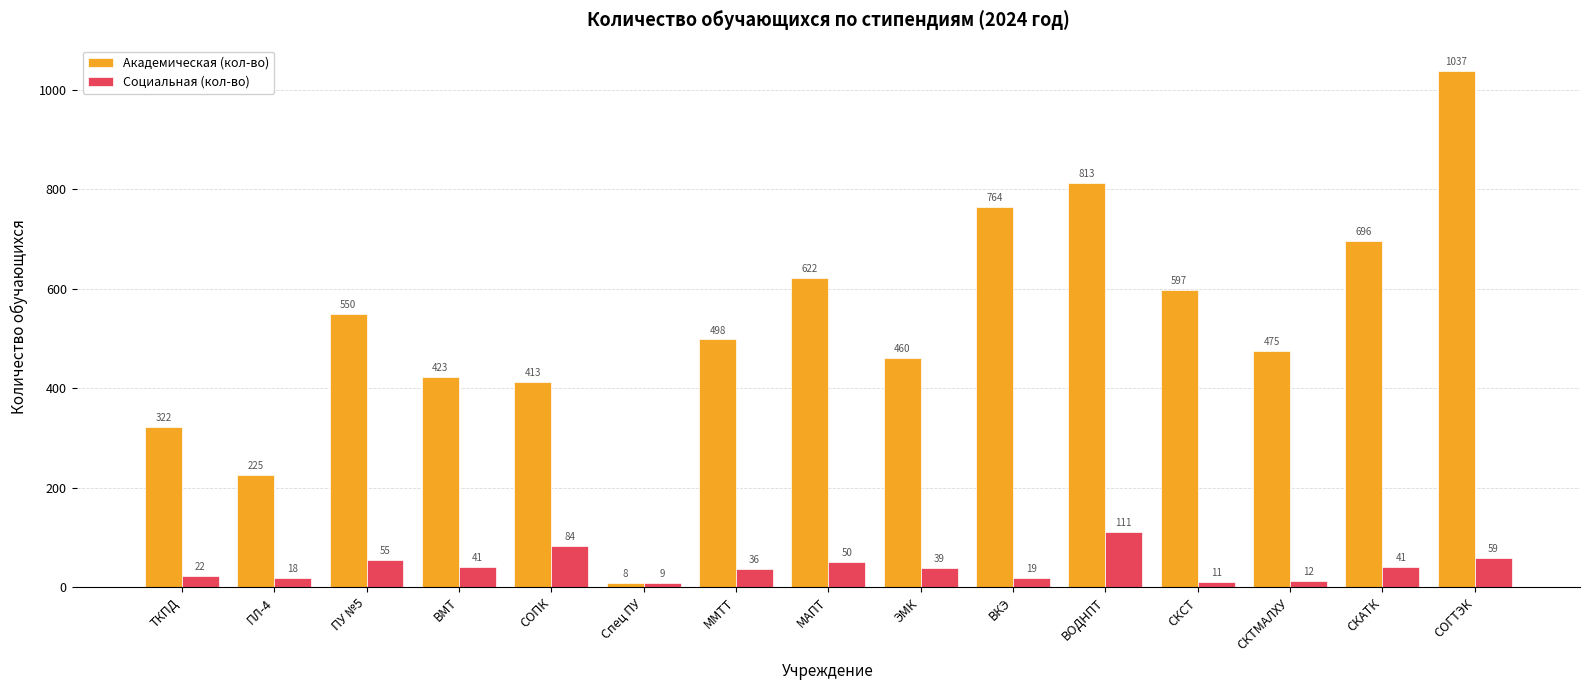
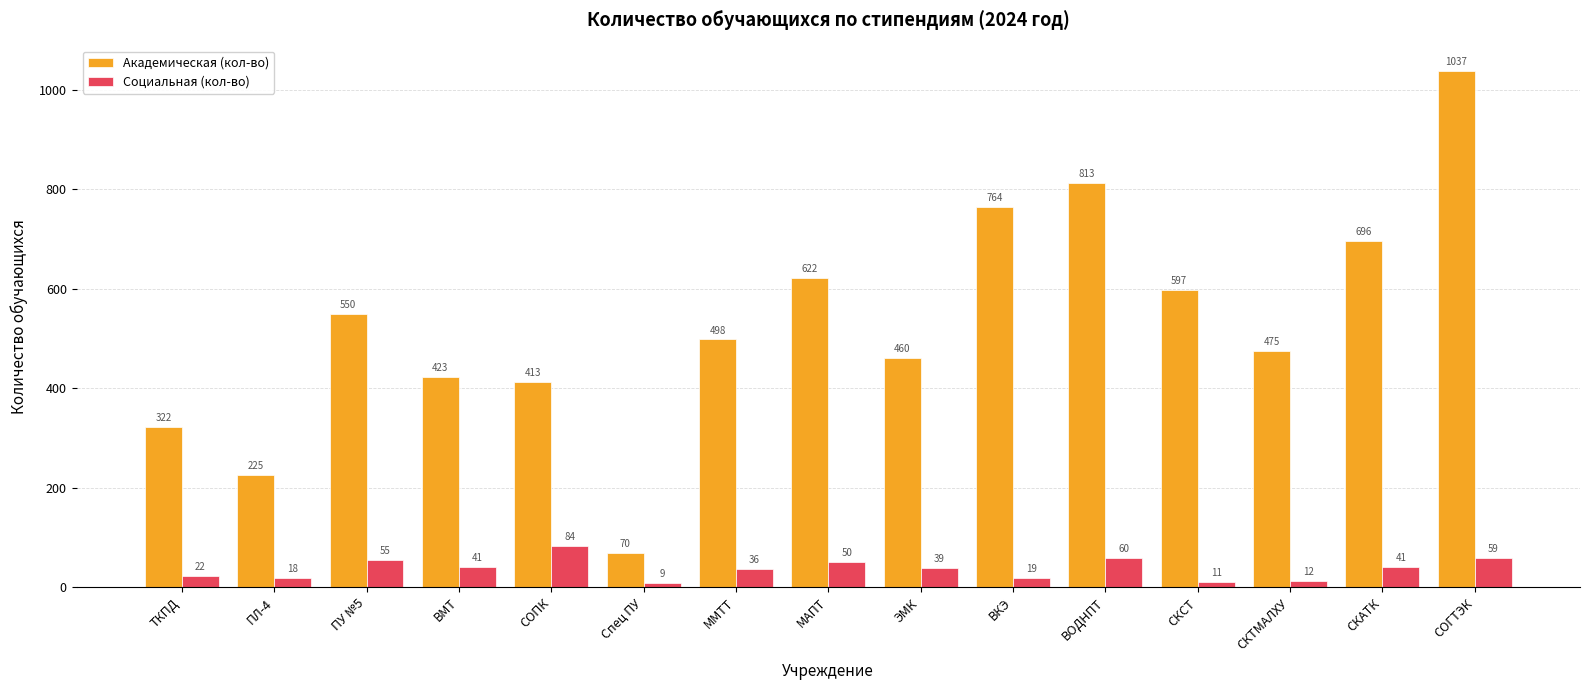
  {
    "Академическая (кол-во)": {
      "ТКПД": 322,
      "ПЛ-4": 225,
      "ПУ №5": 550,
      "ВМТ": 423,
      "СОПК": 413,
-     "Спец ПУ": 8,
+     "Спец ПУ": 70,
      "ММТТ": 498,
      "МАПТ": 622,
      "ЭМК": 460,
      "ВКЭ": 764,
      "ВОДНПТ": 813,
      "СКСТ": 597,
      "СКТМАЛХУ": 475,
      "СКАТК": 696,
      "СОГТЭК": 1037
    },
    "Социальная (кол-во)": {
      "ТКПД": 22,
      "ПЛ-4": 18,
      "ПУ №5": 55,
      "ВМТ": 41,
      "СОПК": 84,
      "Спец ПУ": 9,
      "ММТТ": 36,
      "МАПТ": 50,
      "ЭМК": 39,
      "ВКЭ": 19,
-     "ВОДНПТ": 111,
+     "ВОДНПТ": 60,
      "СКСТ": 11,
      "СКТМАЛХУ": 12,
      "СКАТК": 41,
      "СОГТЭК": 59
    }
  }
